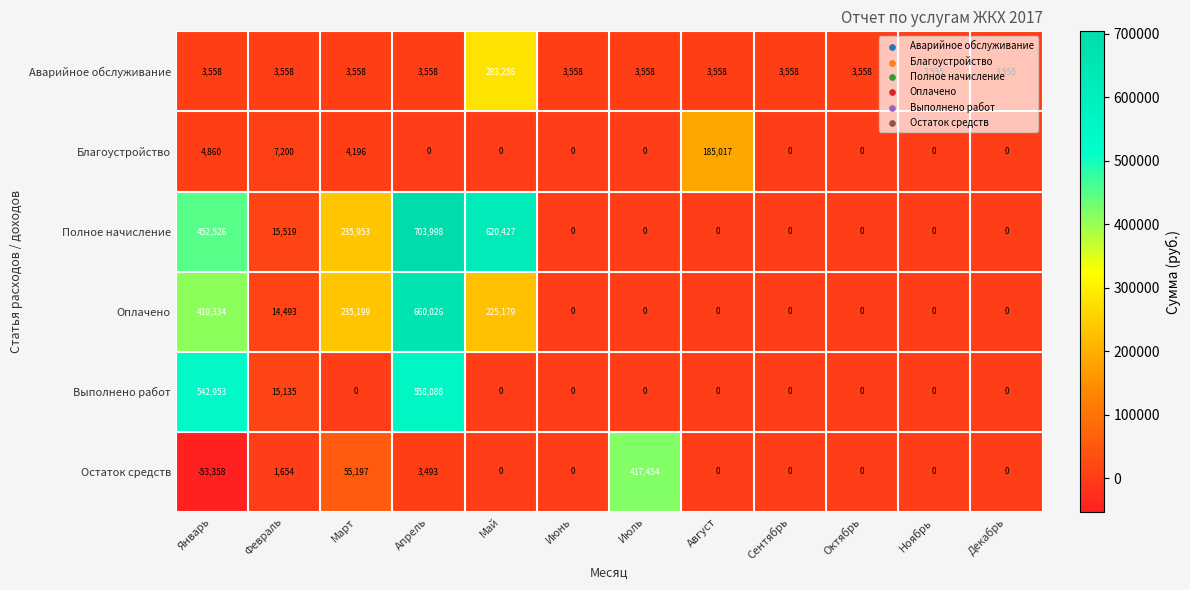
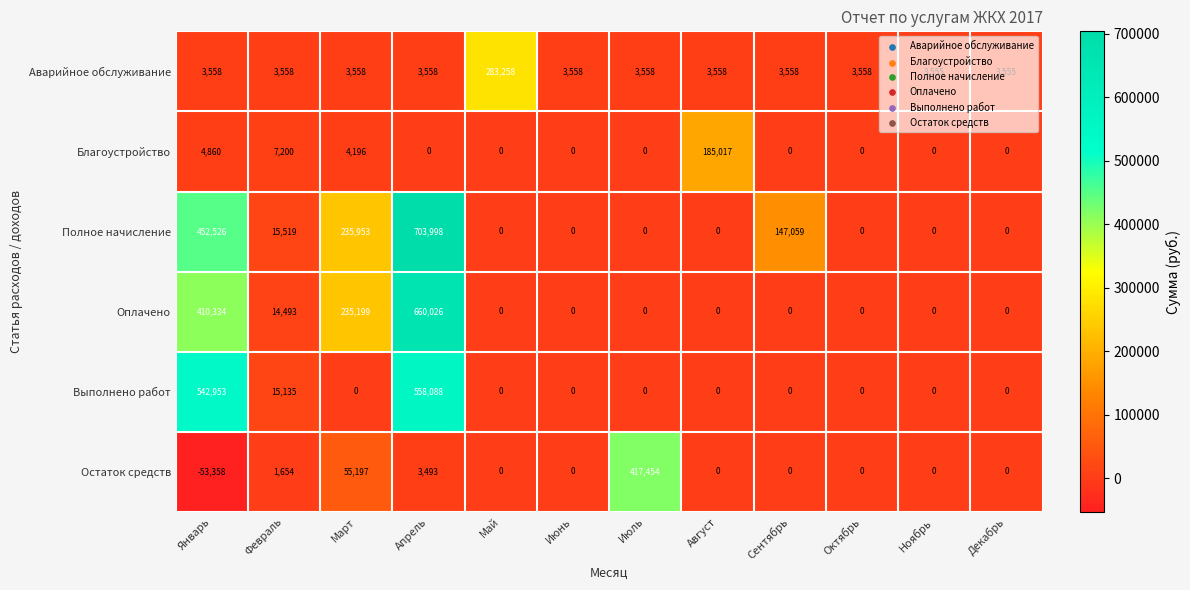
  {
    "Аварийное обслуживание": {
      "Январь": "3,558",
      "Февраль": "3,558",
      "Март": "3,558",
      "Апрель": "3,558",
      "Май": "283,258",
      "Июнь": "3,558",
      "Июль": "3,558",
      "Август": "3,558",
      "Сентябрь": "3,558",
      "Октябрь": "3,558"
    },
    "Благоустройство": {
      "Январь": "4,860",
      "Февраль": "7,200",
      "Март": "4,196",
      "Апрель": "0",
      "Май": "0",
      "Июнь": "0",
      "Июль": "0",
      "Август": "185,017",
      "Сентябрь": "0",
      "Октябрь": "0",
      "Ноябрь": "0",
      "Декабрь": "0"
    },
    "Полное начисление": {
      "Январь": "452,526",
      "Февраль": "15,519",
      "Март": "235,953",
      "Апрель": "703,998",
-     "Май": "620,427",
+     "Май": "0",
      "Июнь": "0",
      "Июль": "0",
      "Август": "0",
-     "Сентябрь": "0",
+     "Сентябрь": "147,059",
      "Октябрь": "0",
      "Ноябрь": "0",
      "Декабрь": "0"
    },
    "Оплачено": {
      "Январь": "410,334",
      "Февраль": "14,493",
      "Март": "235,199",
      "Апрель": "660,026",
-     "Май": "225,179",
+     "Май": "0",
      "Июнь": "0",
      "Июль": "0",
      "Август": "0",
      "Сентябрь": "0",
      "Октябрь": "0",
      "Ноябрь": "0",
      "Декабрь": "0"
    },
    "Выполнено работ": {
      "Январь": "542,953",
      "Февраль": "15,135",
      "Март": "0",
      "Апрель": "558,088",
      "Май": "0",
      "Июнь": "0",
      "Июль": "0",
      "Август": "0",
      "Сентябрь": "0",
      "Октябрь": "0",
      "Ноябрь": "0",
      "Декабрь": "0"
    },
    "Остаток средств": {
      "Январь": "-53,358",
      "Февраль": "1,654",
      "Март": "55,197",
      "Апрель": "3,493",
      "Май": "0",
      "Июнь": "0",
      "Июль": "417,454",
      "Август": "0",
      "Сентябрь": "0",
      "Октябрь": "0",
      "Ноябрь": "0",
      "Декабрь": "0"
    }
  }
